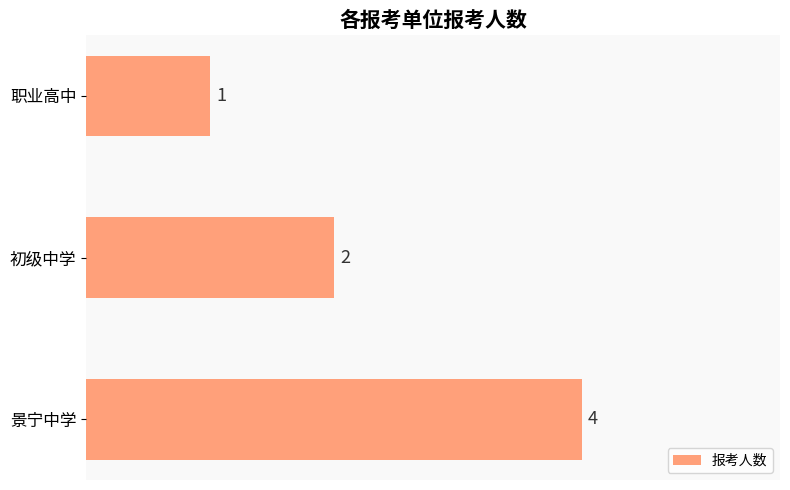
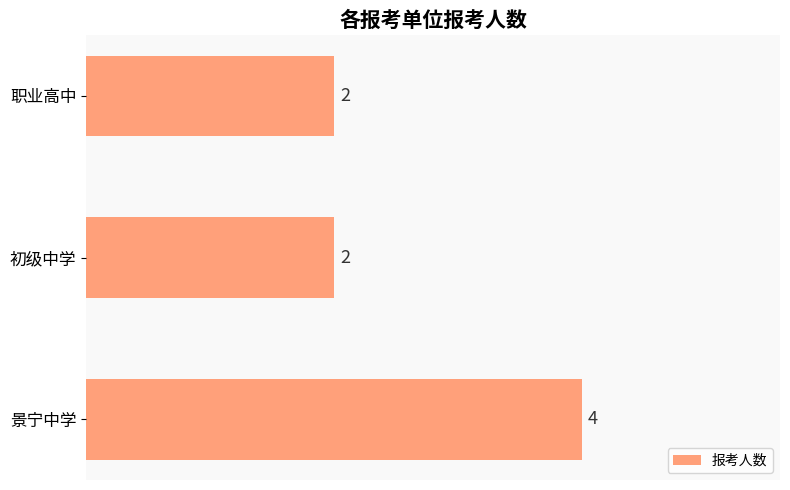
  {
-   "职业高中": 1,
+   "职业高中": 2,
    "初级中学": 2,
    "景宁中学": 4
  }
